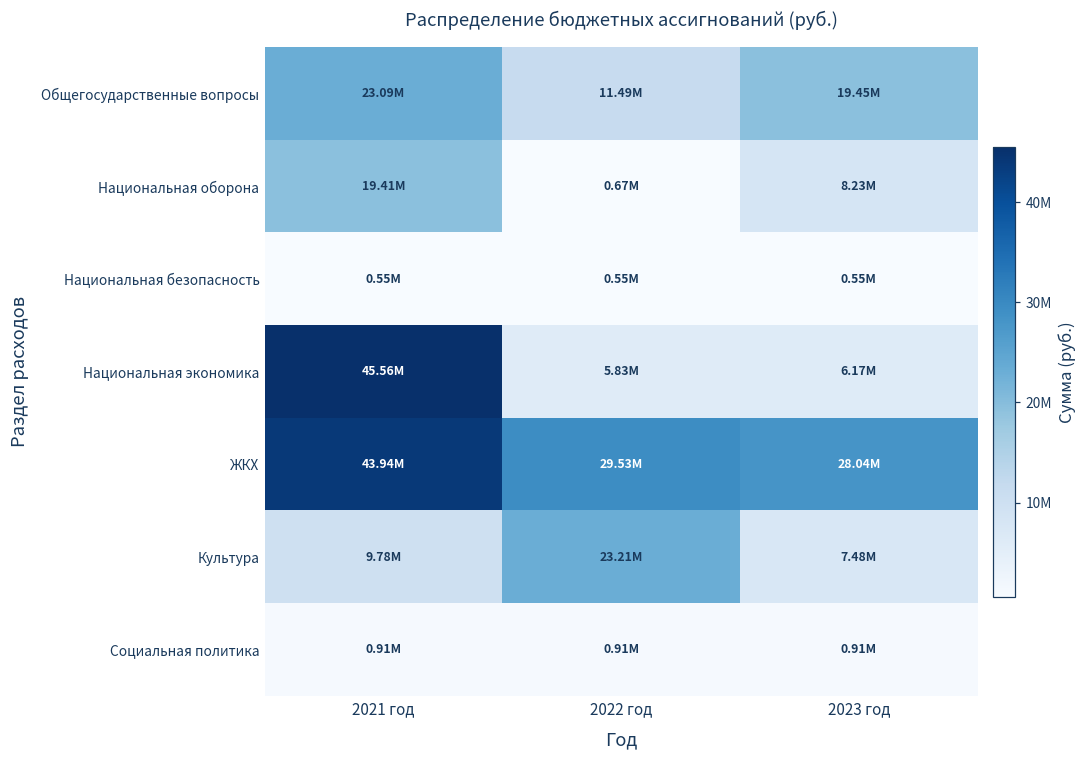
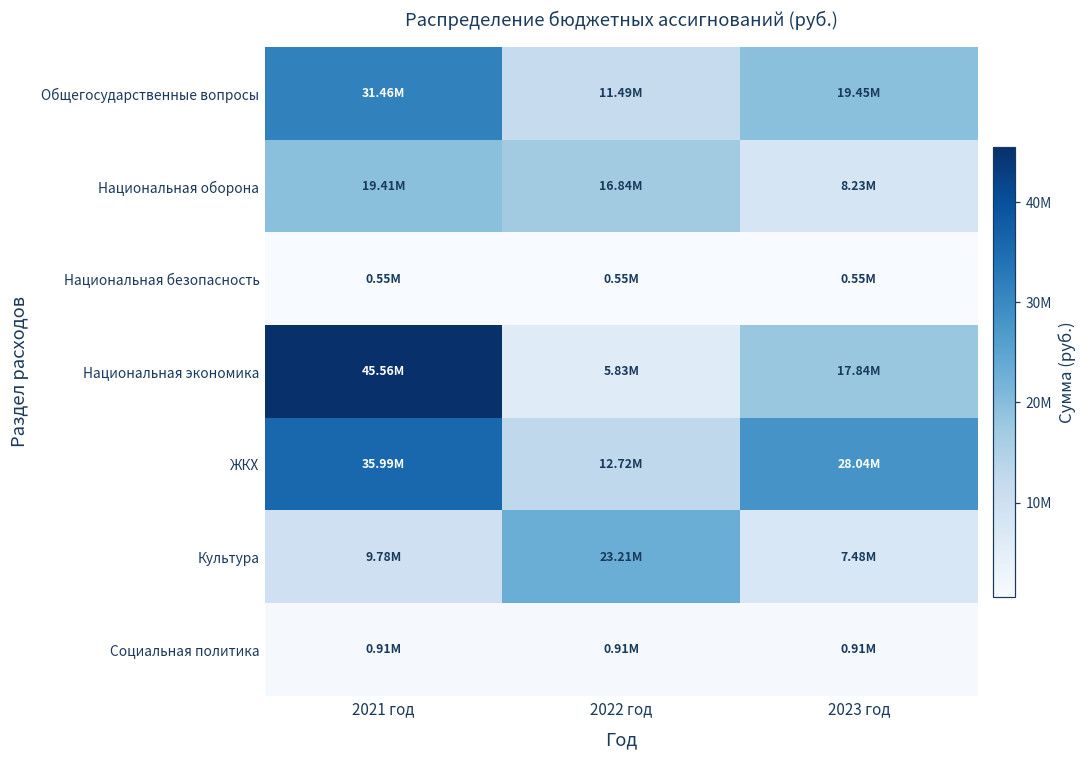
  {
    "Общегосударственные вопросы": {
-     "2021 год": "23.09M",
+     "2021 год": "31.46M",
      "2022 год": "11.49M",
      "2023 год": "19.45M"
    },
    "Национальная оборона": {
      "2021 год": "19.41M",
-     "2022 год": "0.67M",
+     "2022 год": "16.84M",
      "2023 год": "8.23M"
    },
    "Национальная безопасность": {
      "2021 год": "0.55M",
      "2022 год": "0.55M",
      "2023 год": "0.55M"
    },
    "Национальная экономика": {
      "2021 год": "45.56M",
      "2022 год": "5.83M",
-     "2023 год": "6.17M"
+     "2023 год": "17.84M"
    },
    "ЖКХ": {
-     "2021 год": "43.94M",
-     "2022 год": "29.53M",
+     "2021 год": "35.99M",
+     "2022 год": "12.72M",
      "2023 год": "28.04M"
    },
    "Культура": {
      "2021 год": "9.78M",
      "2022 год": "23.21M",
      "2023 год": "7.48M"
    },
    "Социальная политика": {
      "2021 год": "0.91M",
      "2022 год": "0.91M",
      "2023 год": "0.91M"
    }
  }
